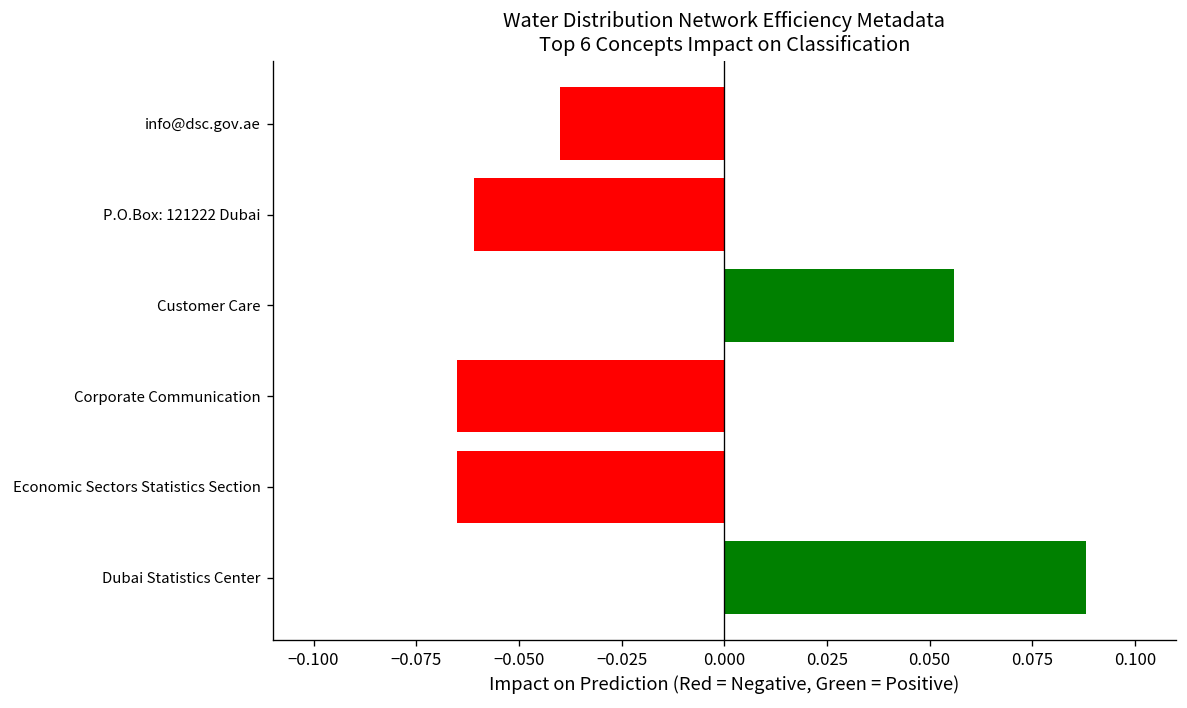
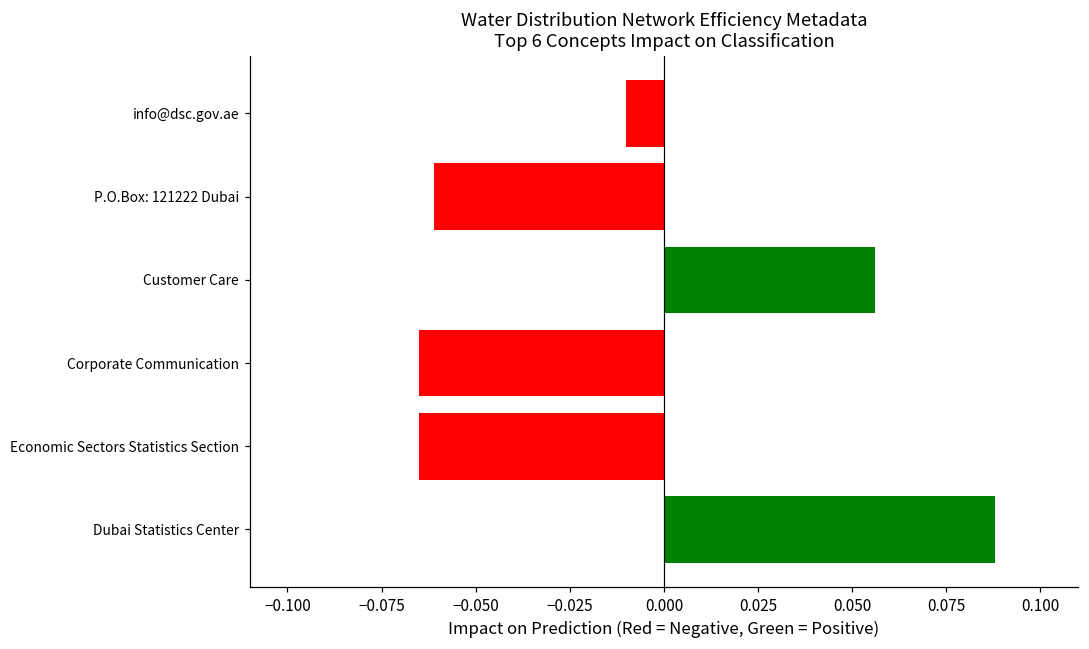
  {
-   "info@dsc.gov.ae": -0.04,
+   "info@dsc.gov.ae": -0.01,
    "P.O.Box: 121222 Dubai": -0.061,
    "Customer Care": 0.056,
    "Corporate Communication": -0.065,
    "Economic Sectors Statistics Section": -0.065,
    "Dubai Statistics Center": 0.088
  }
